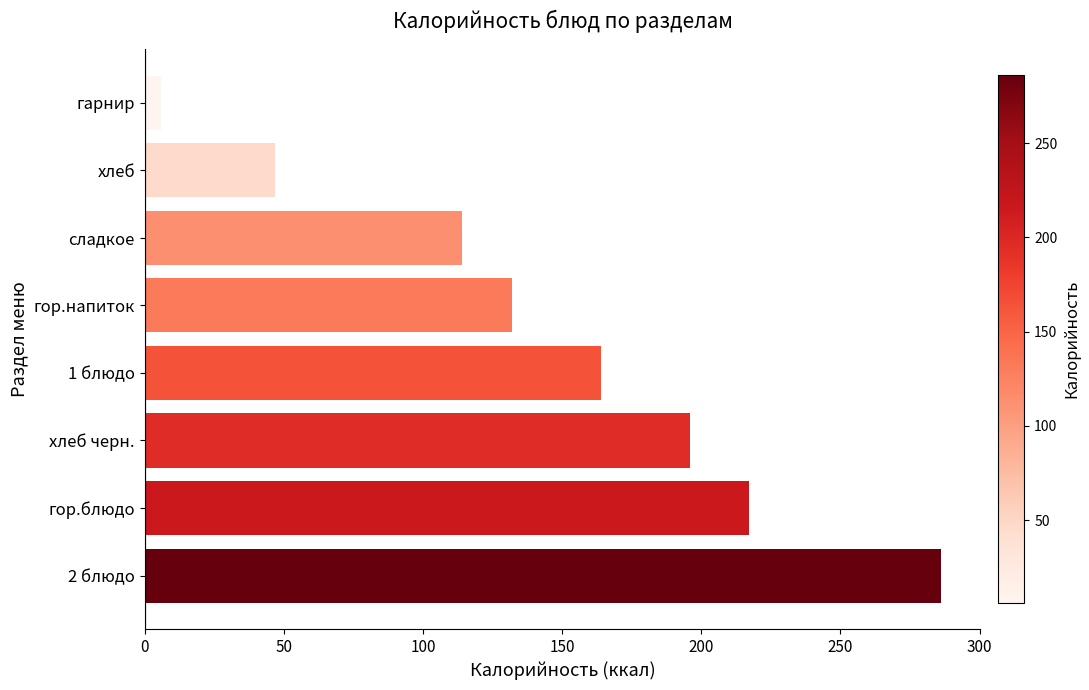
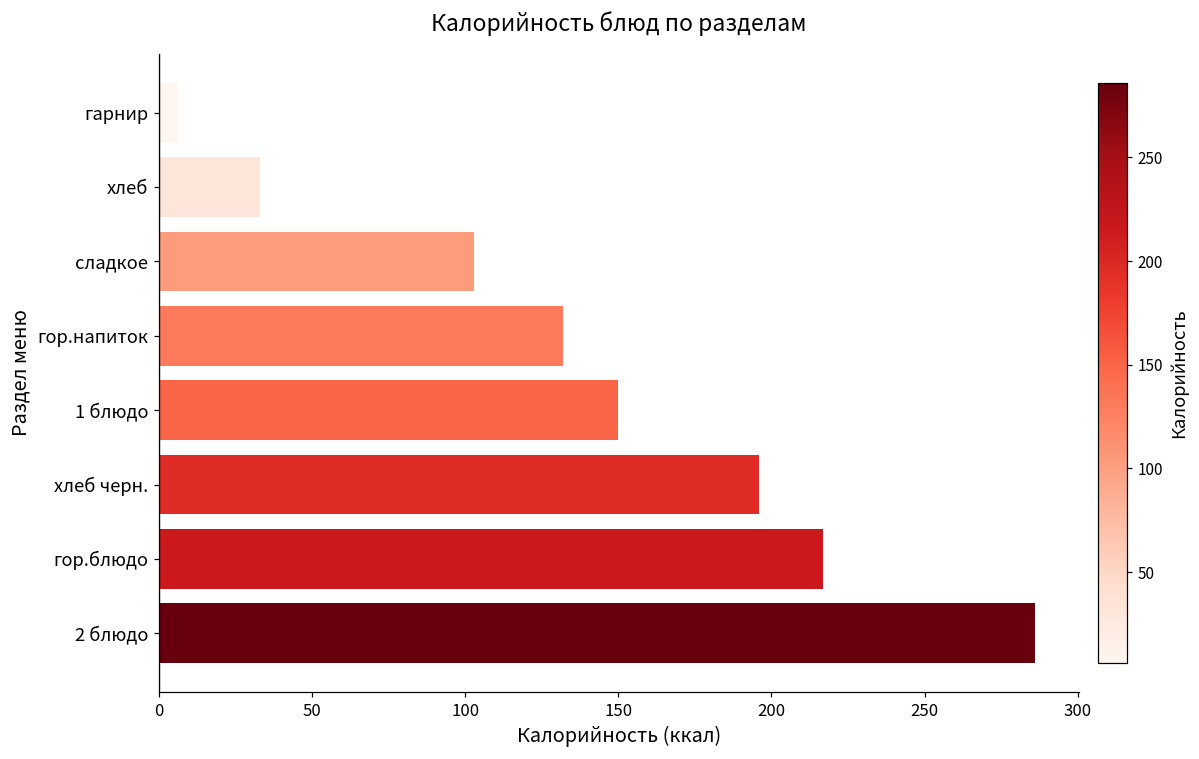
  {
    "гарнир": 6,
-   "хлеб": 47,
-   "сладкое": 114,
+   "хлеб": 33,
+   "сладкое": 103,
    "гор.напиток": 132,
-   "1 блюдо": 164,
+   "1 блюдо": 150,
    "хлеб черн.": 196,
    "гор.блюдо": 217,
    "2 блюдо": 286
  }
